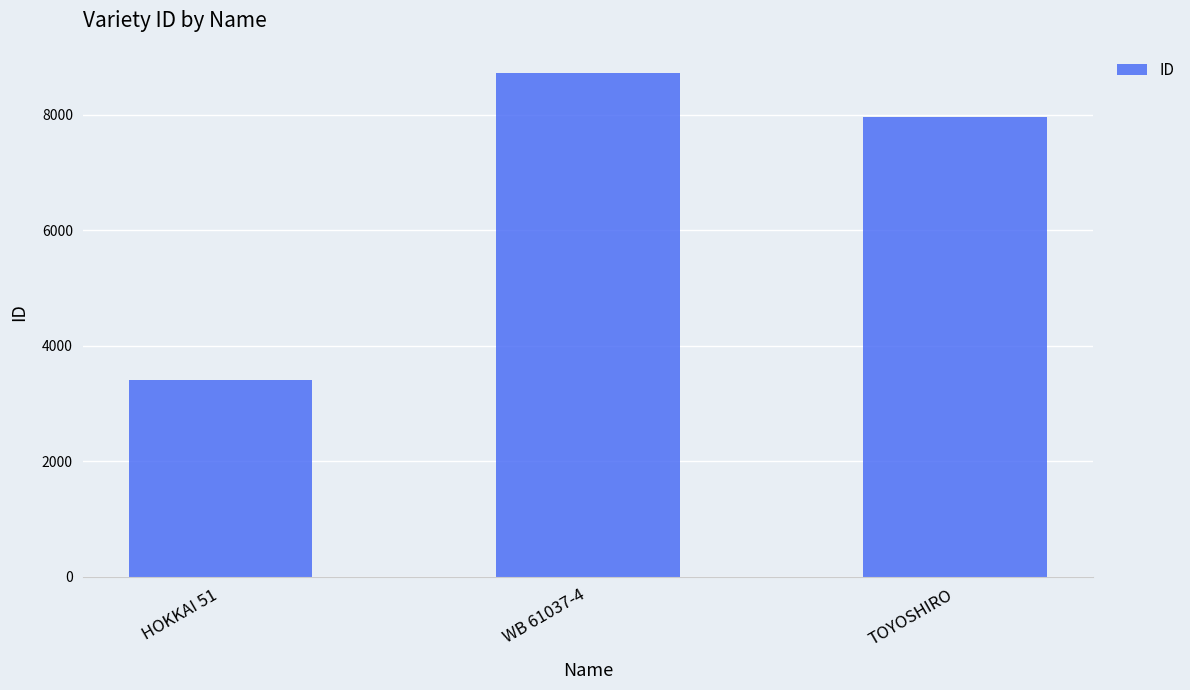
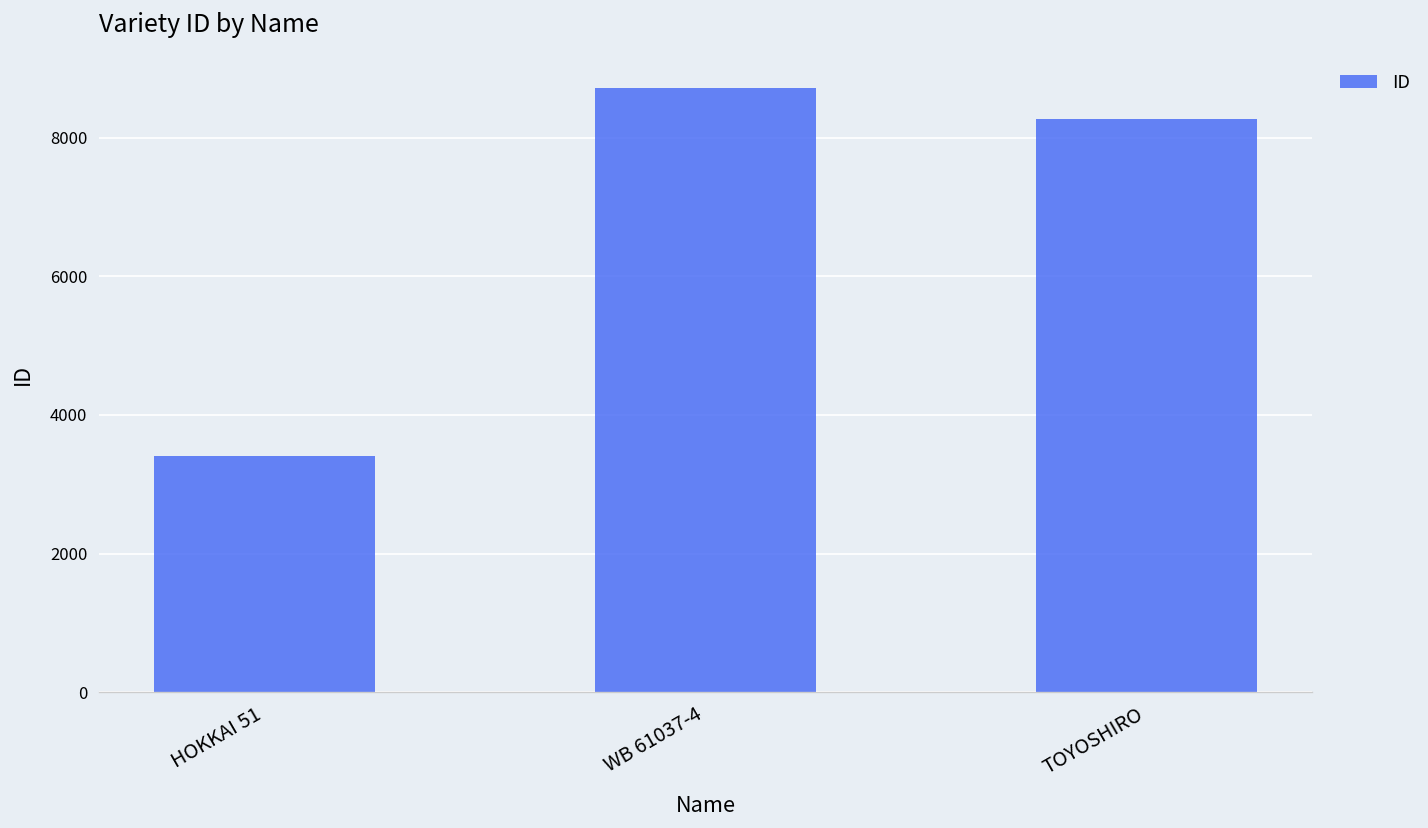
  {
    "HOKKAI 51": 3400,
    "WB 61037-4": 8700,
-   "TOYOSHIRO": 8000
+   "TOYOSHIRO": 8300
  }
